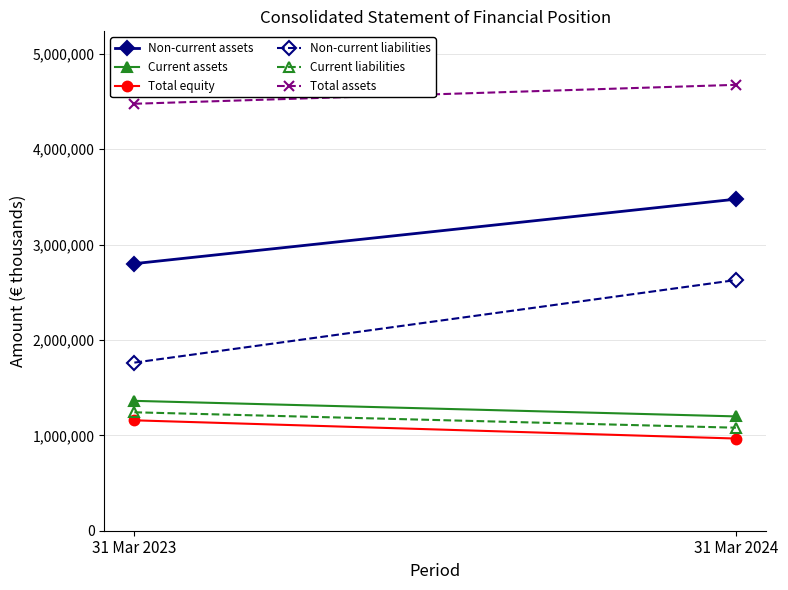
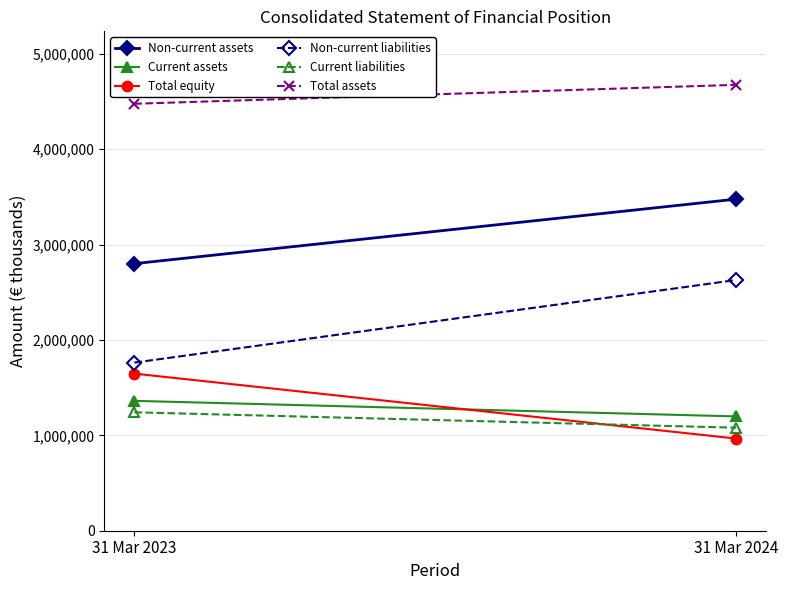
  {
    "Total equity": {
-     "31 Mar 2023": "1,200,000",
+     "31 Mar 2023": "1,600,000",
      "31 Mar 2024": "1,000,000"
    },
    "Total assets": {
      "31 Mar 2023": "4,500,000",
      "31 Mar 2024": "4,700,000"
    }
  }
